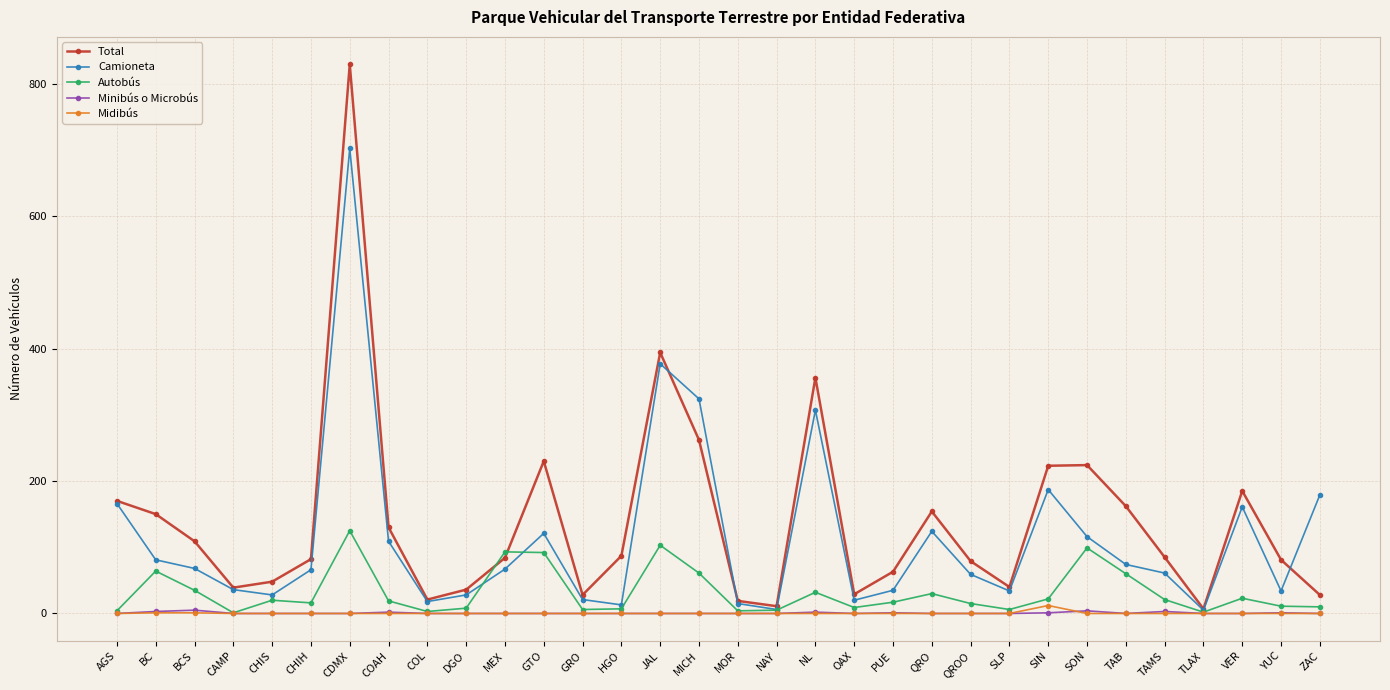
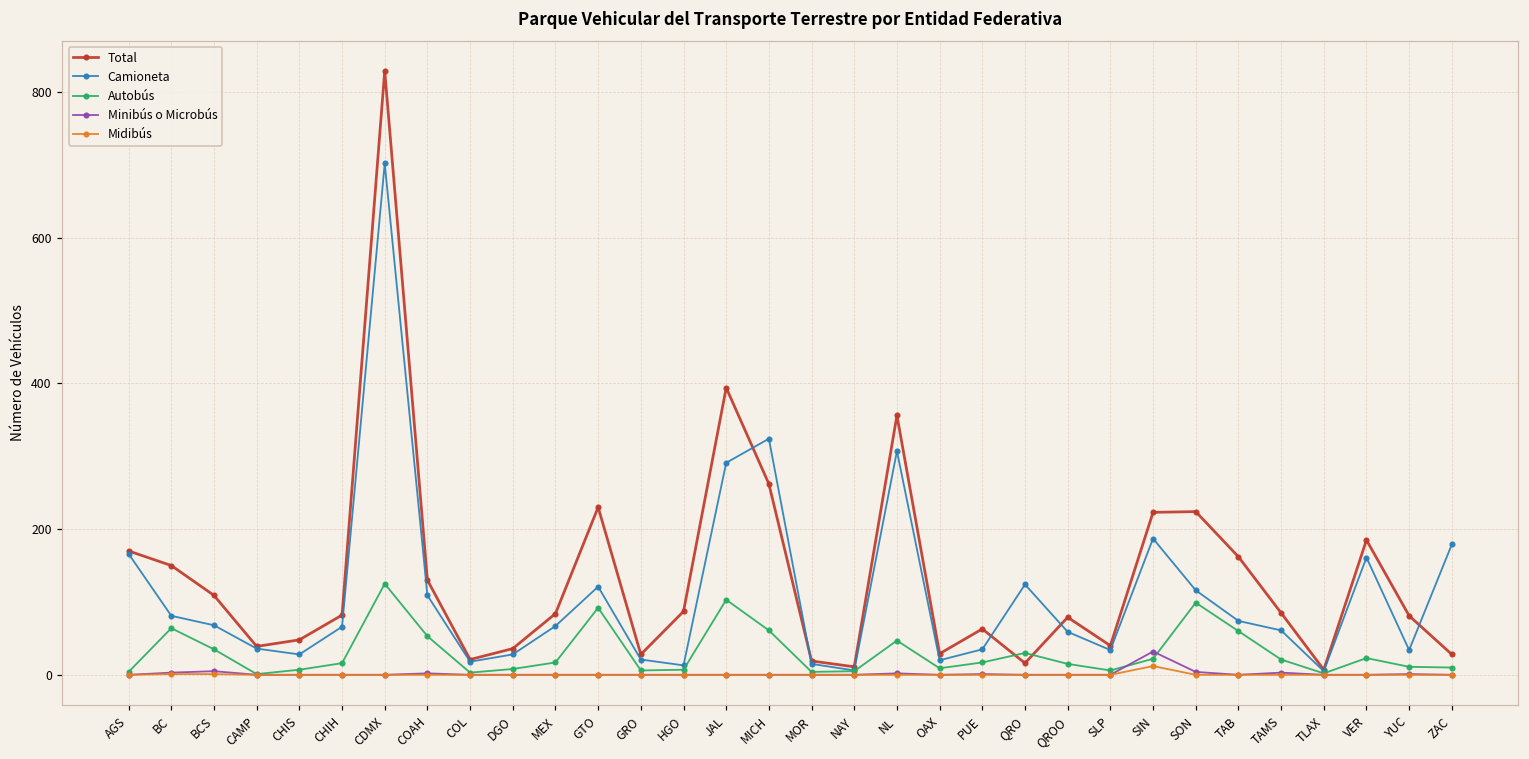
  {
    "Total": {
      "AGS": 170,
      "BC": 150,
      "BCS": 110,
      "CHIS": 50,
      "CHIH": 80,
      "CDMX": 830,
      "COAH": 130,
      "DGO": 40,
      "MEX": 80,
      "GTO": 230,
      "GRO": 30,
      "HGO": 90,
      "JAL": 390,
      "MICH": 260,
      "MOR": 20,
      "NAY": 10,
      "NL": 360,
      "OAX": 30,
      "PUE": 60,
-     "QRO": 150,
+     "QRO": 20,
      "QROO": 80,
      "SLP": 40,
      "SIN": 220,
      "SON": 220,
      "TAB": 160,
      "TAMS": 90,
      "VER": 190,
      "YUC": 80,
      "ZAC": 30
    },
    "Camioneta": {
      "AGS": 170,
      "BC": 80,
      "BCS": 70,
      "CHIS": 30,
      "CHIH": 70,
      "CDMX": 700,
      "COAH": 110,
      "DGO": 30,
      "MEX": 70,
      "GTO": 120,
      "GRO": 20,
      "HGO": 10,
-     "JAL": 380,
+     "JAL": 290,
      "MICH": 320,
      "MOR": 20,
      "NL": 310,
      "OAX": 20,
      "PUE": 40,
      "QRO": 120,
      "QROO": 60,
      "SLP": 30,
      "SIN": 190,
      "SON": 120,
      "TAB": 70,
      "TAMS": 60,
      "VER": 160,
      "YUC": 30,
      "ZAC": 180
    },
    "Autobús": {
      "AGS": 0,
      "BC": 60,
      "BCS": 40,
-     "CHIS": 20,
+     "CHIS": 10,
      "CHIH": 20,
      "CDMX": 130,
-     "COAH": 20,
+     "COAH": 50,
      "DGO": 10,
-     "MEX": 90,
+     "MEX": 20,
      "GTO": 90,
      "GRO": 10,
      "HGO": 10,
      "JAL": 100,
      "MICH": 60,
      "MOR": 0,
-     "NL": 30,
+     "NL": 50,
      "OAX": 10,
      "PUE": 20,
      "QRO": 30,
      "QROO": 20,
      "SLP": 10,
      "SIN": 20,
      "SON": 100,
      "TAB": 60,
      "TAMS": 20,
      "VER": 20,
      "YUC": 10,
      "ZAC": 10
    },
    "Minibús o Microbús": {
      "BCS": 10,
-     "SIN": 0,
+     "SIN": 30,
      "SON": 0
    },
    "Midibús": {
      "BCS": 0,
      "SIN": 10,
      "SON": 0
    }
  }
